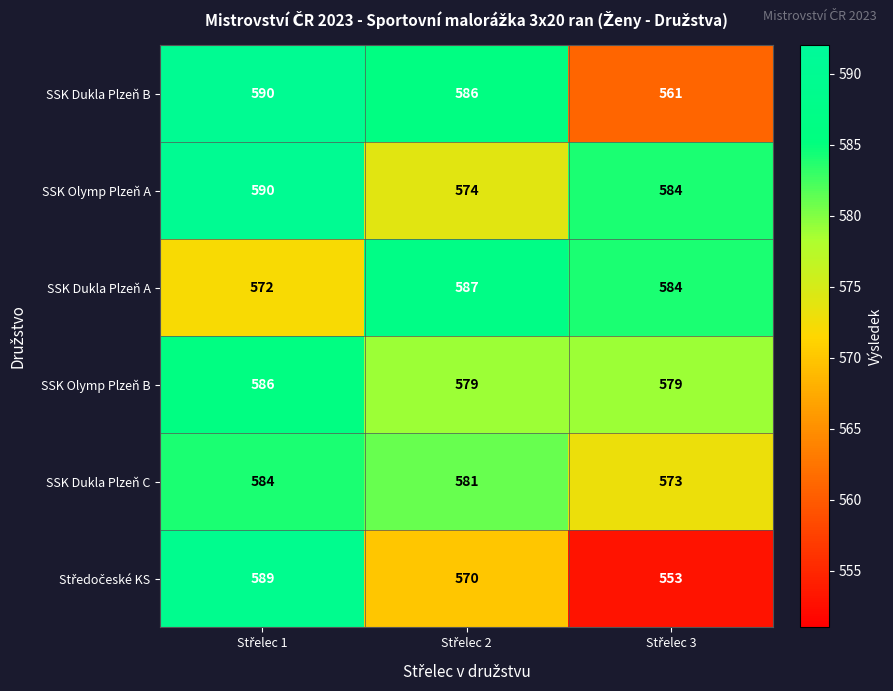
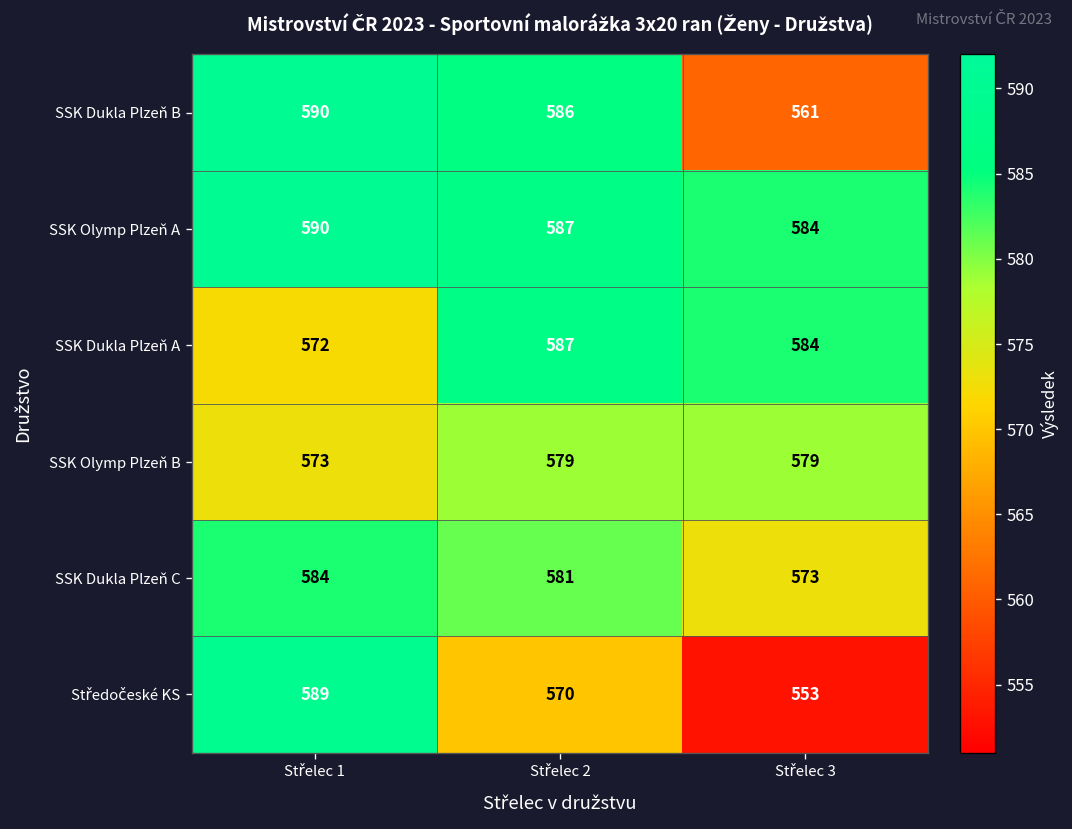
  {
    "SSK Dukla Plzeň B": {
      "Střelec 1": 590,
      "Střelec 2": 586,
      "Střelec 3": 561
    },
    "SSK Olymp Plzeň A": {
      "Střelec 1": 590,
-     "Střelec 2": 574,
+     "Střelec 2": 587,
      "Střelec 3": 584
    },
    "SSK Dukla Plzeň A": {
      "Střelec 1": 572,
      "Střelec 2": 587,
      "Střelec 3": 584
    },
    "SSK Olymp Plzeň B": {
-     "Střelec 1": 586,
+     "Střelec 1": 573,
      "Střelec 2": 579,
      "Střelec 3": 579
    },
    "SSK Dukla Plzeň C": {
      "Střelec 1": 584,
      "Střelec 2": 581,
      "Střelec 3": 573
    },
    "Středočeské KS": {
      "Střelec 1": 589,
      "Střelec 2": 570,
      "Střelec 3": 553
    }
  }
